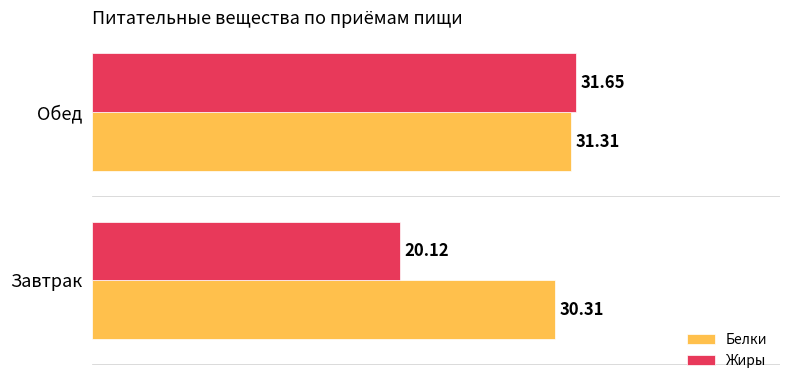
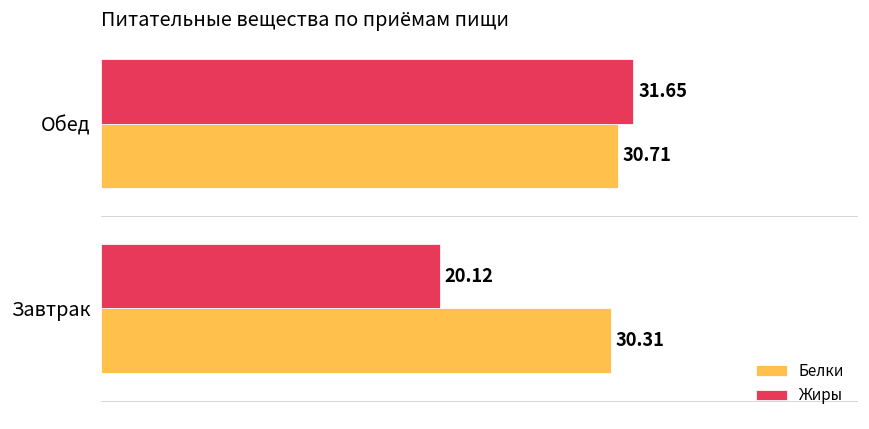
  {
    "Белки": {
-     "Обед": 31.31,
+     "Обед": 30.71,
      "Завтрак": 30.31
    },
    "Жиры": {
      "Обед": 31.65,
      "Завтрак": 20.12
    }
  }
